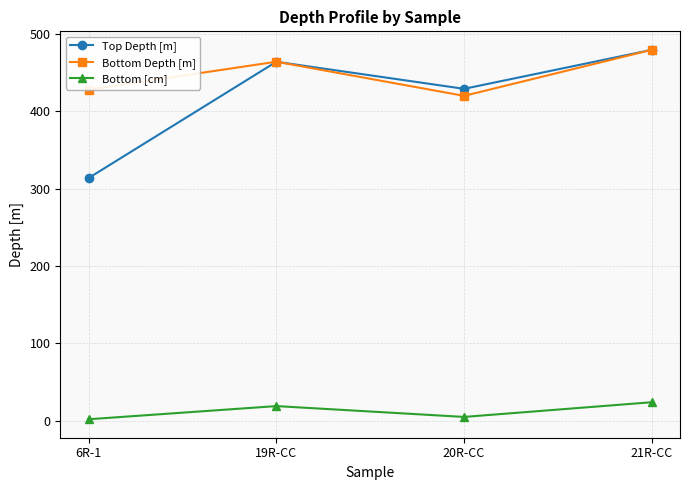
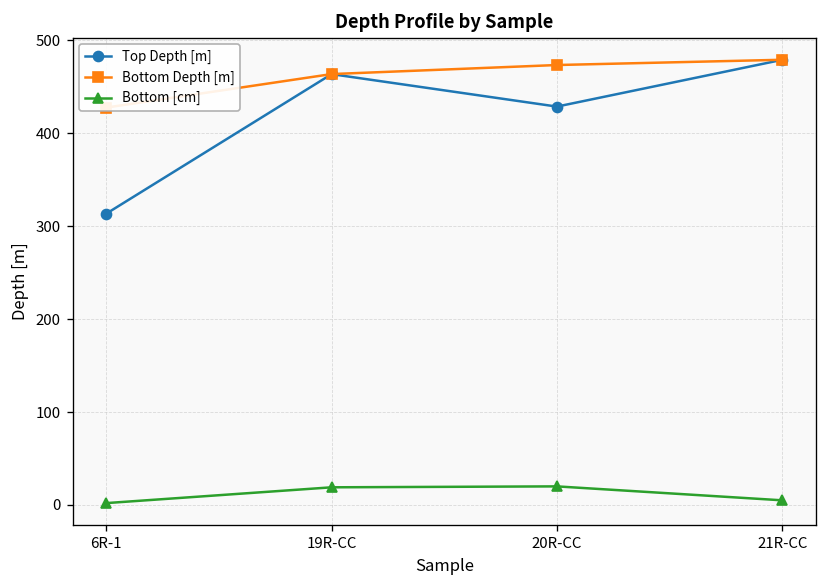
  {
    "Top Depth [m]": {
      "6R-1": 310,
      "20R-CC": 430
    },
    "Bottom Depth [m]": {
-     "20R-CC": 420
+     "20R-CC": 470
    },
    "Bottom [cm]": {
      "6R-1": 0,
      "19R-CC": 20,
-     "20R-CC": 10,
-     "21R-CC": 20
+     "20R-CC": 20,
+     "21R-CC": 10
    }
  }
